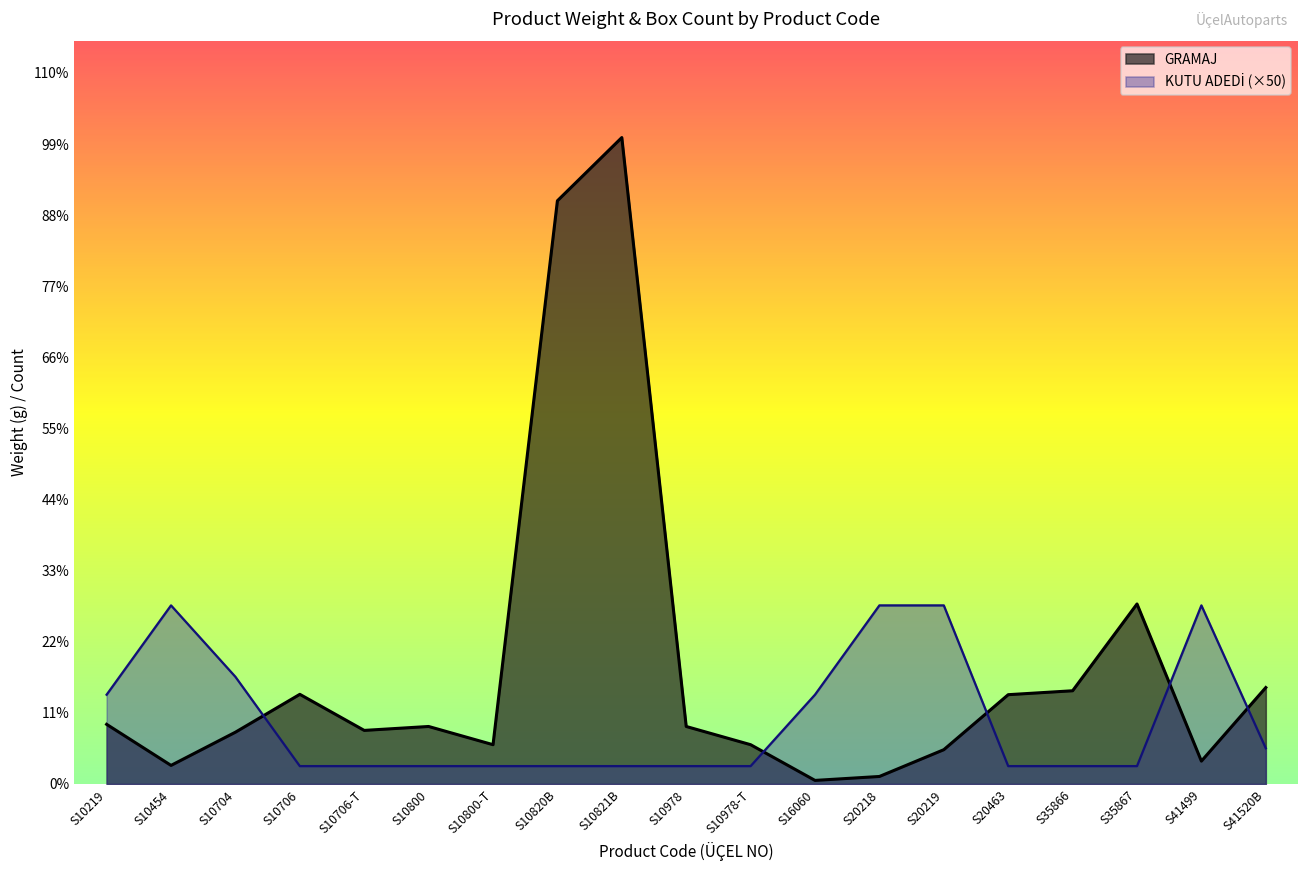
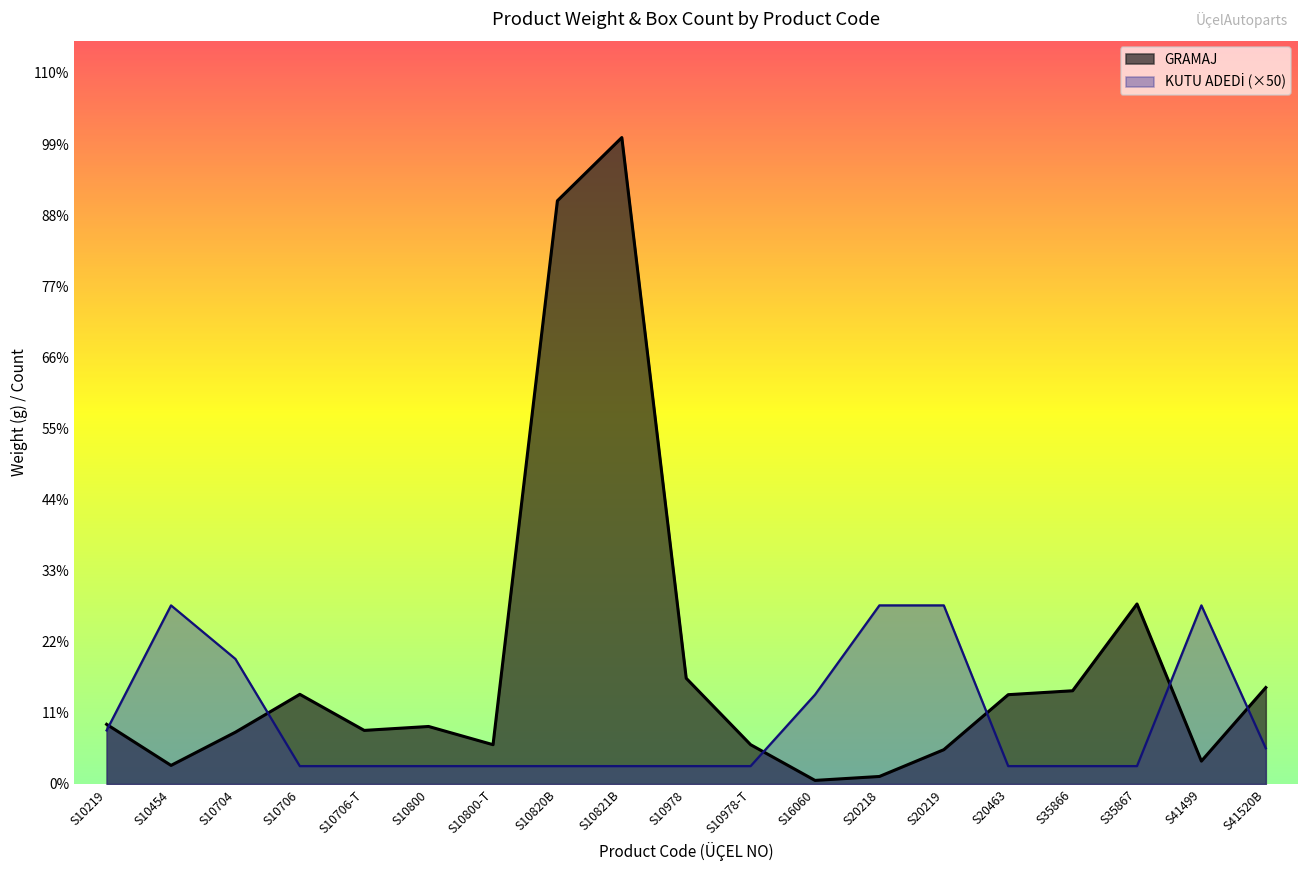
  {
    "GRAMAJ": {
      "S10219": "9%",
      "S10454": "3%",
      "S10704": "8%",
      "S10706": "14%",
      "S10706-T": "8%",
      "S10800": "9%",
      "S10800-T": "6%",
      "S10820B": "90%",
      "S10821B": "100%",
-     "S10978": "9%",
+     "S10978": "16%",
      "S10978-T": "6%",
      "S16060": "1%",
      "S20218": "1%",
      "S20219": "5%",
      "S20463": "14%",
      "S35866": "14%",
      "S35867": "28%",
      "S41499": "4%",
      "S41520B": "15%"
    },
    "KUTU ADEDİ (×50)": {
-     "S10219": "14%",
+     "S10219": "8%",
      "S10454": "28%",
-     "S10704": "17%",
+     "S10704": "19%",
      "S10706": "3%",
      "S10706-T": "3%",
      "S10800": "3%",
      "S10800-T": "3%",
      "S10820B": "3%",
      "S10821B": "3%",
      "S10978": "3%",
      "S10978-T": "3%",
      "S16060": "14%",
      "S20218": "28%",
      "S20219": "28%",
      "S20463": "3%",
      "S35866": "3%",
      "S35867": "3%",
      "S41499": "28%",
      "S41520B": "6%"
    }
  }
